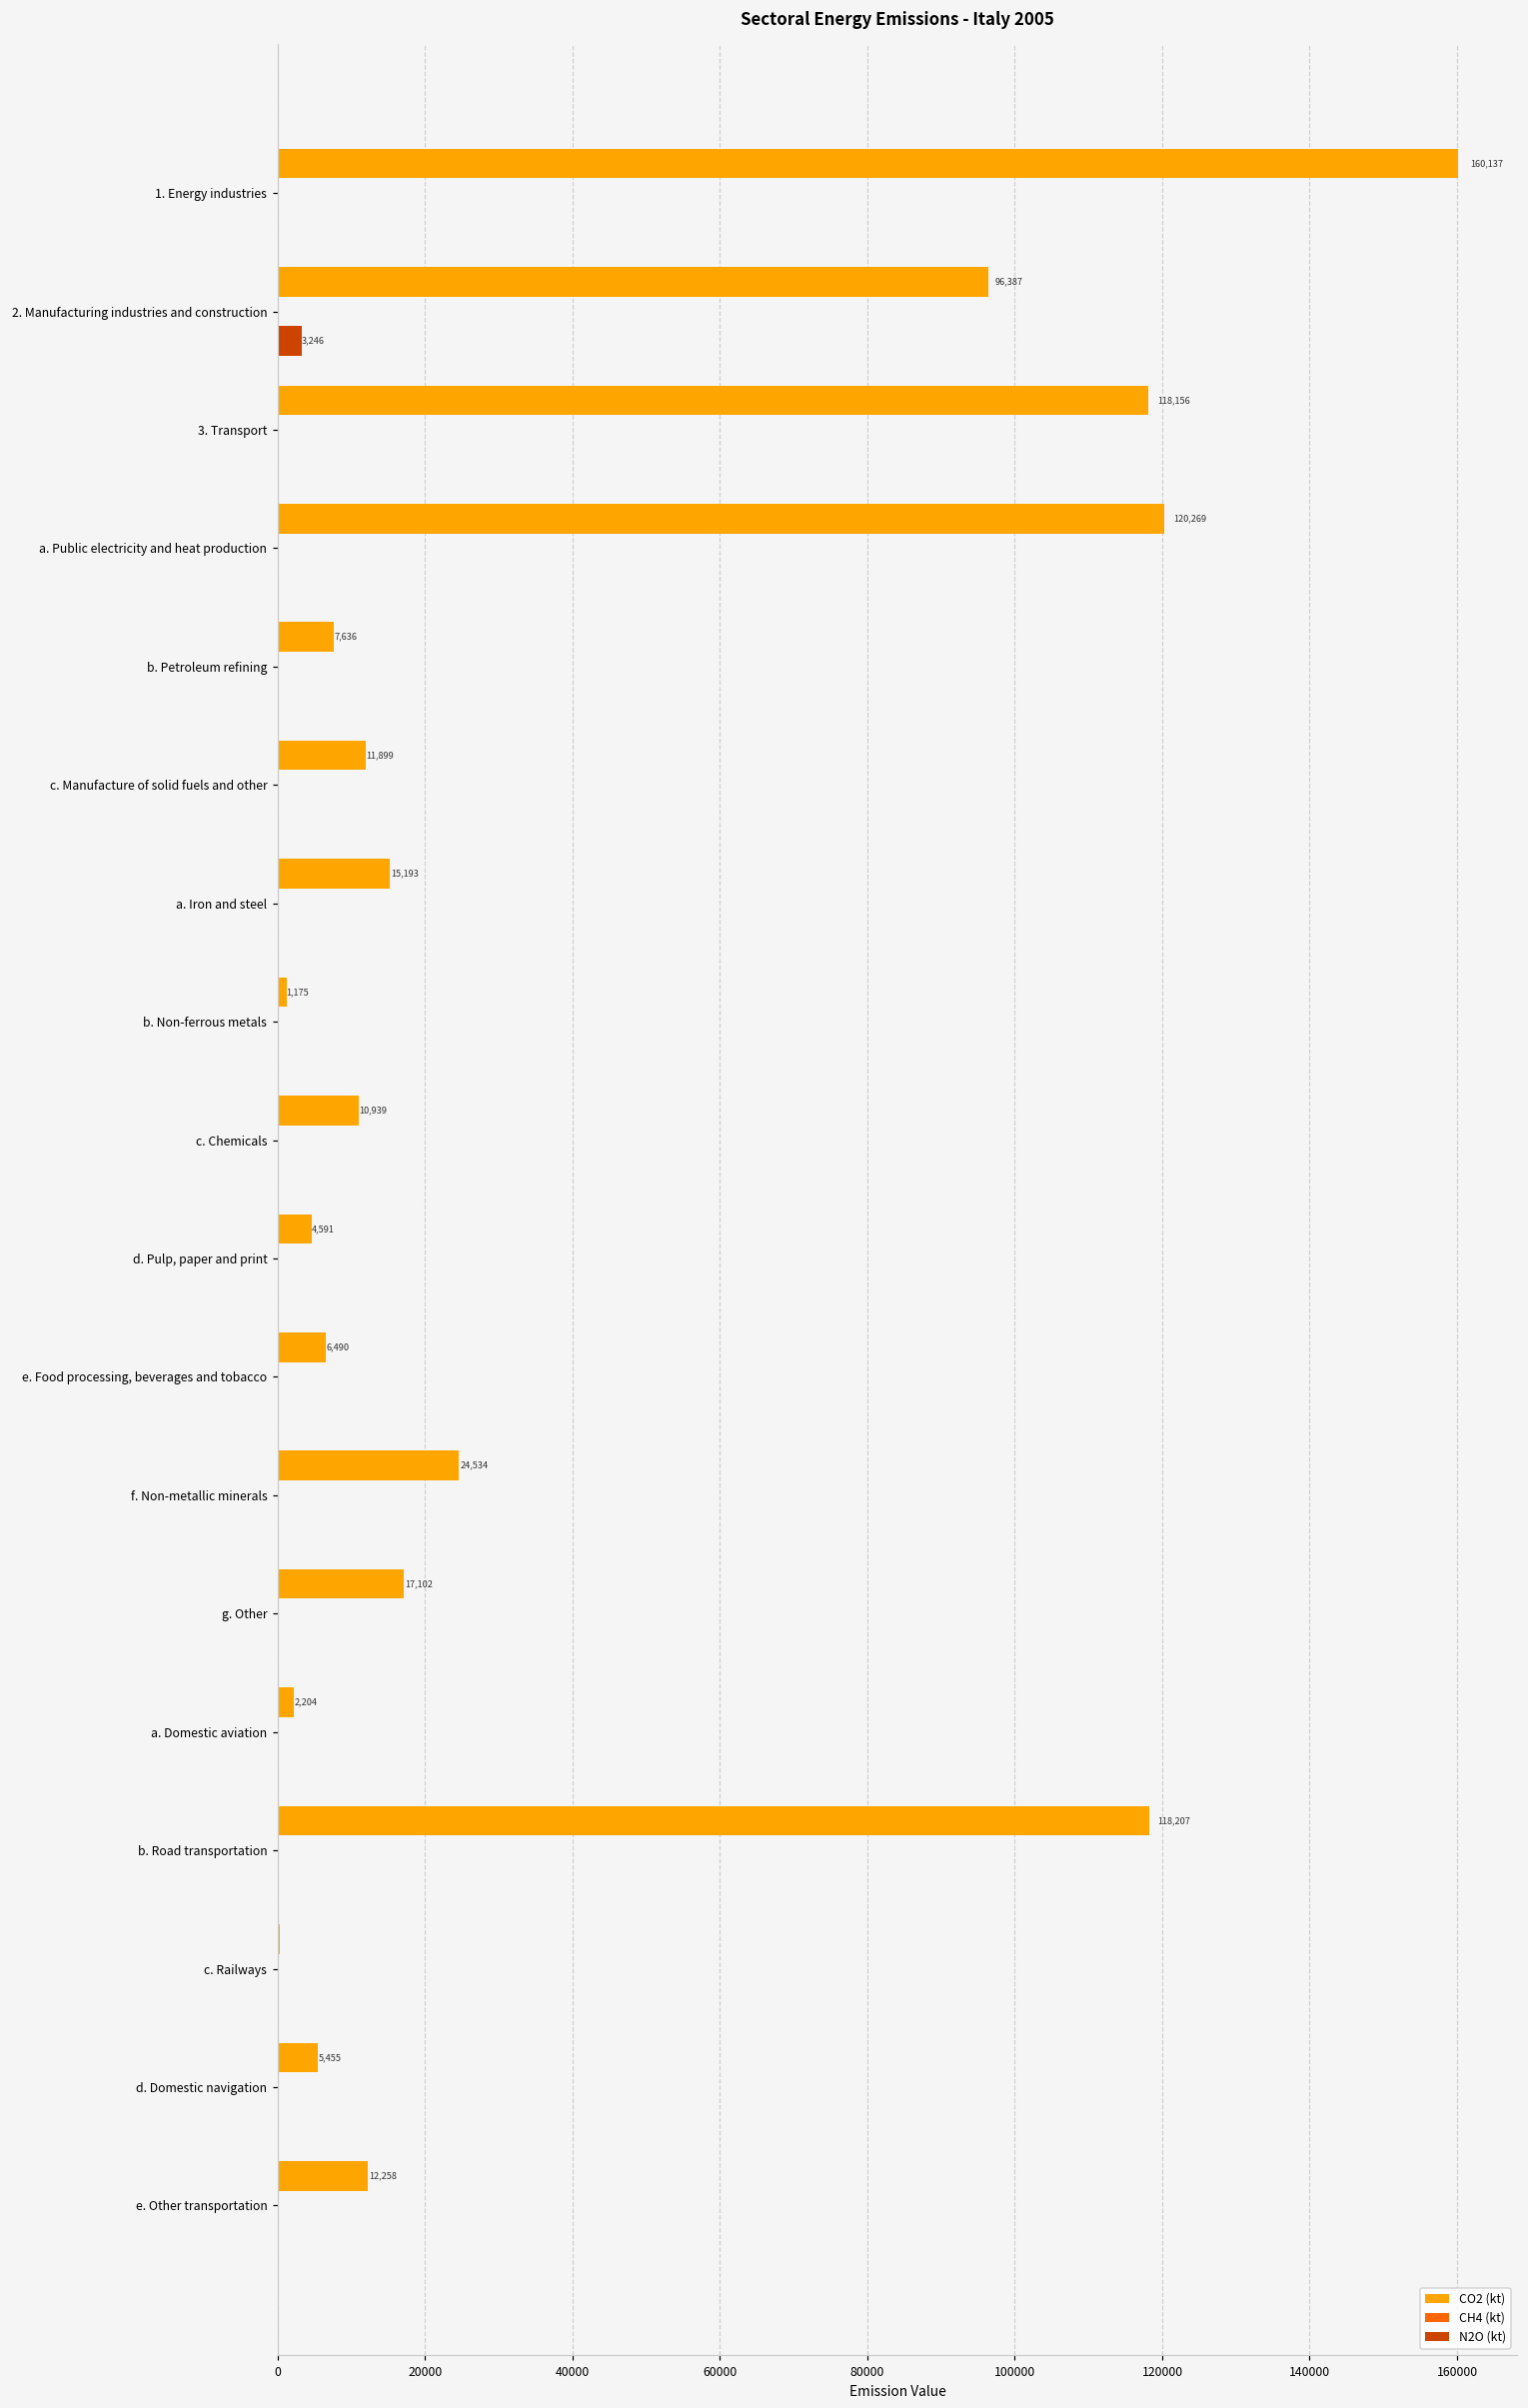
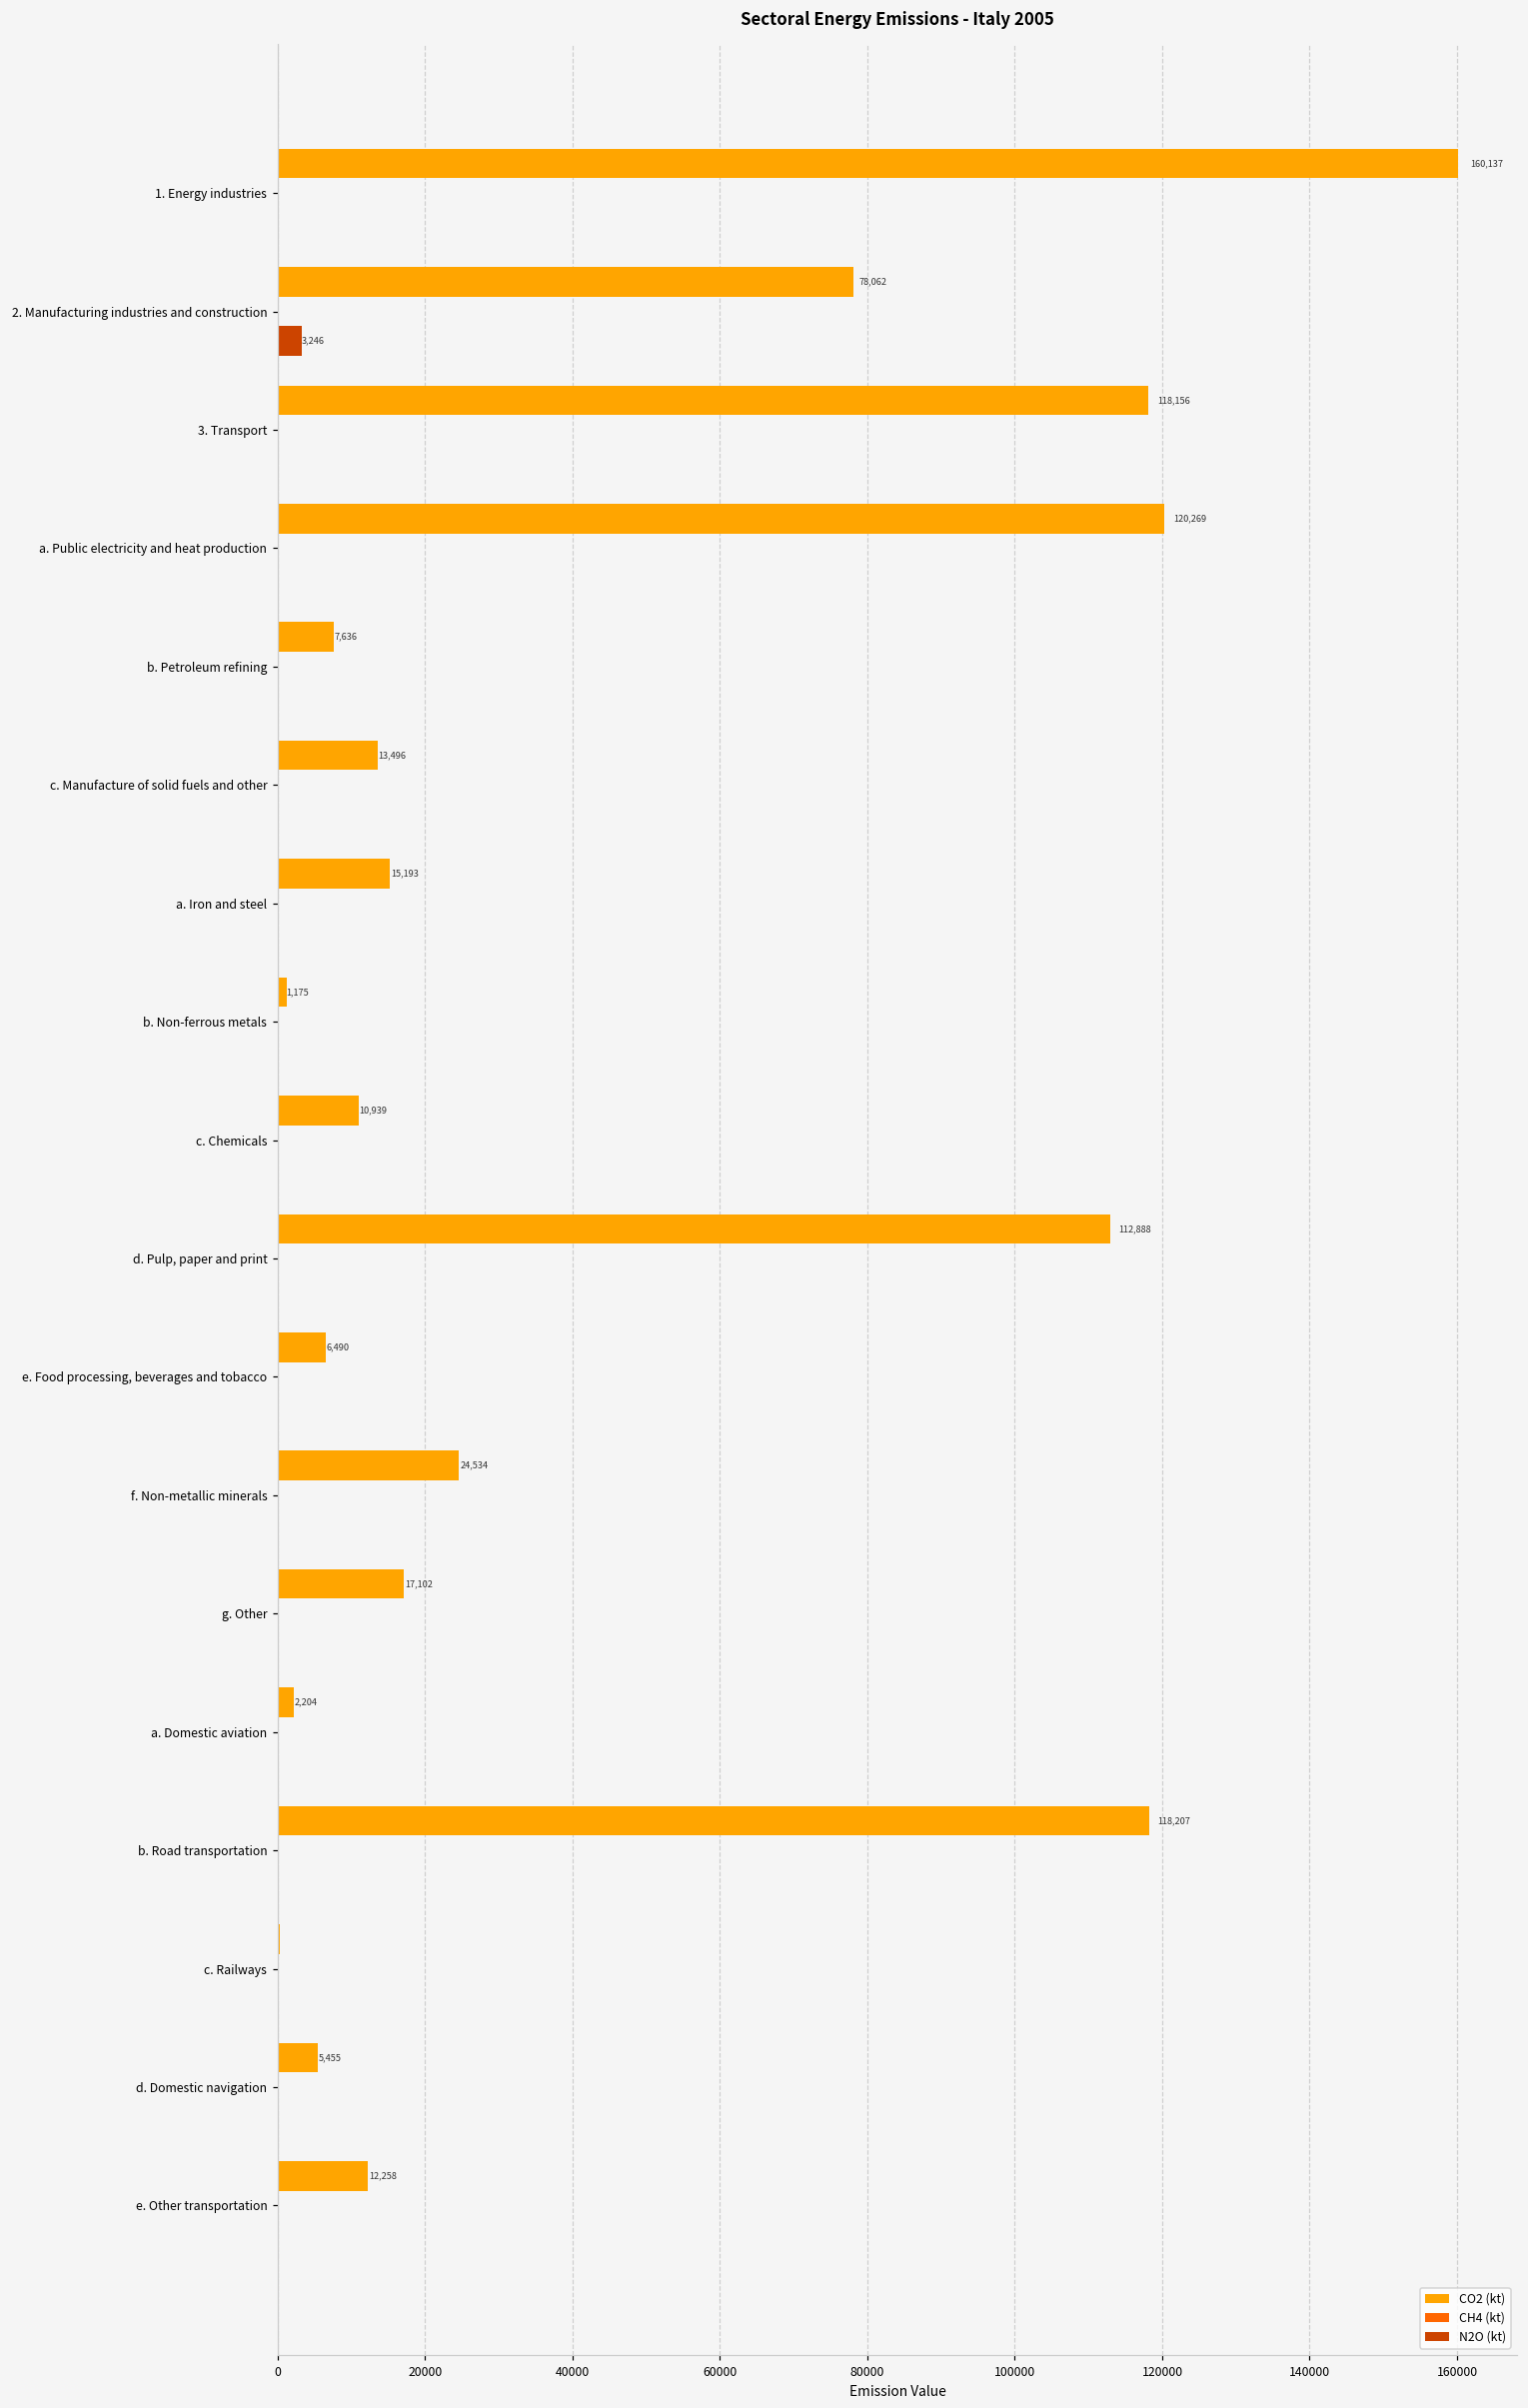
  {
    "CO2 (kt)": {
      "1. Energy industries": "160,137",
-     "2. Manufacturing industries and construction": "96,387",
+     "2. Manufacturing industries and construction": "78,062",
      "3. Transport": "118,156",
      "a. Public electricity and heat production": "120,269",
      "b. Petroleum refining": "7,636",
-     "c. Manufacture of solid fuels and other": "11,899",
+     "c. Manufacture of solid fuels and other": "13,496",
      "a. Iron and steel": "15,193",
      "b. Non-ferrous metals": "1,175",
      "c. Chemicals": "10,939",
-     "d. Pulp, paper and print": "4,591",
+     "d. Pulp, paper and print": "112,888",
      "e. Food processing, beverages and tobacco": "6,490",
      "f. Non-metallic minerals": "24,534",
      "g. Other": "17,102",
      "a. Domestic aviation": "2,204",
      "b. Road transportation": "118,207",
      "d. Domestic navigation": "5,455",
      "e. Other transportation": "12,258"
    },
    "N2O (kt)": {
      "2. Manufacturing industries and construction": "3,246"
    }
  }
